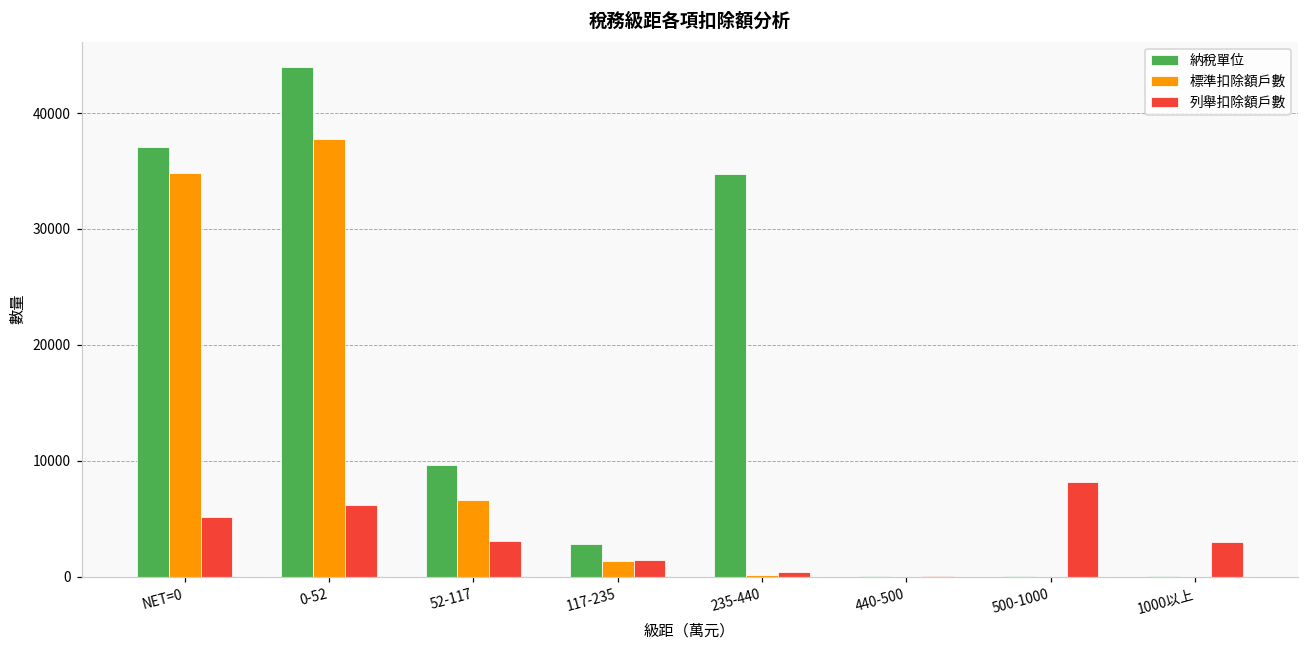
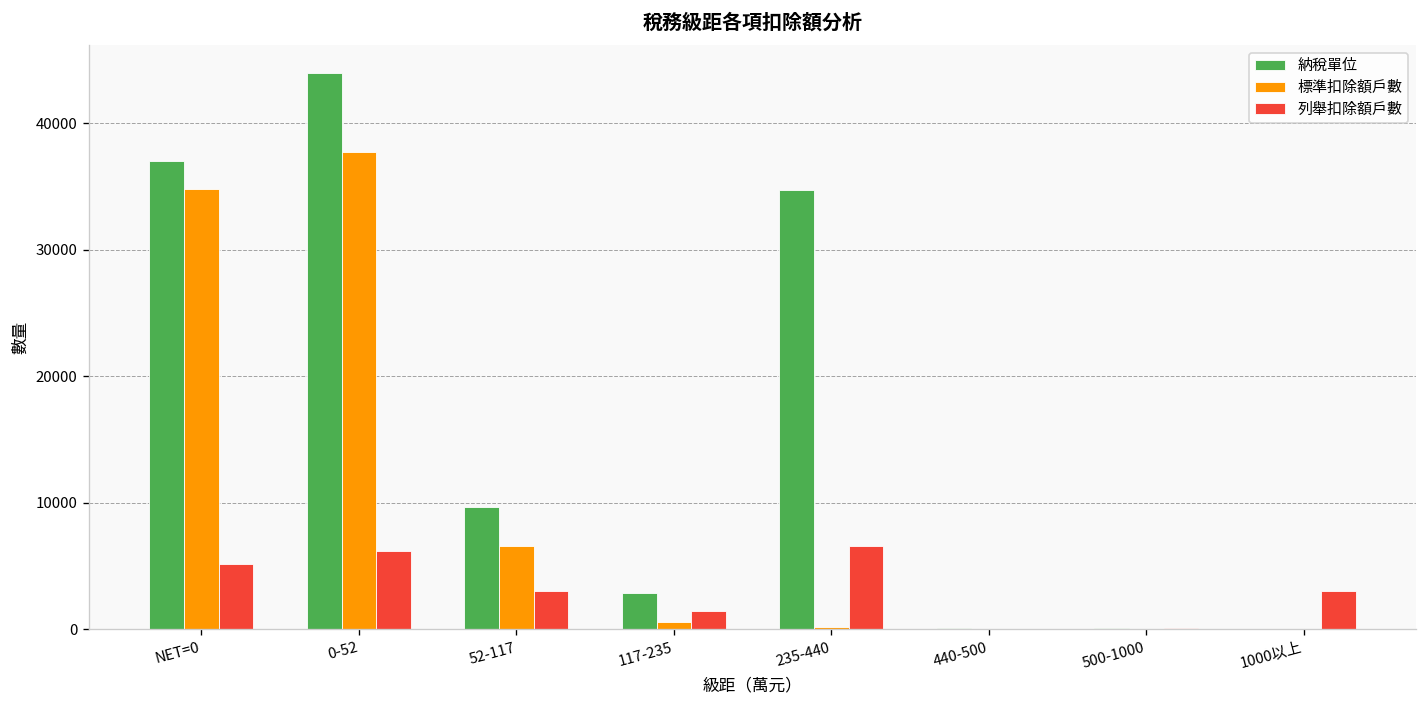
  {
    "納稅單位": {
      "NET=0": 37000,
      "0-52": 44000,
      "52-117": 9600,
      "117-235": 2800,
      "235-440": 34700
    },
    "標準扣除額戶數": {
      "NET=0": 34800,
      "0-52": 37800,
      "52-117": 6600,
-     "117-235": 1400
+     "117-235": 600
    },
    "列舉扣除額戶數": {
      "NET=0": 5100,
      "0-52": 6200,
      "52-117": 3100,
      "117-235": 1500,
-     "235-440": 400,
-     "500-1000": 8200,
+     "235-440": 6600,
+     "500-1000": 100,
      "1000以上": 3000
    }
  }
